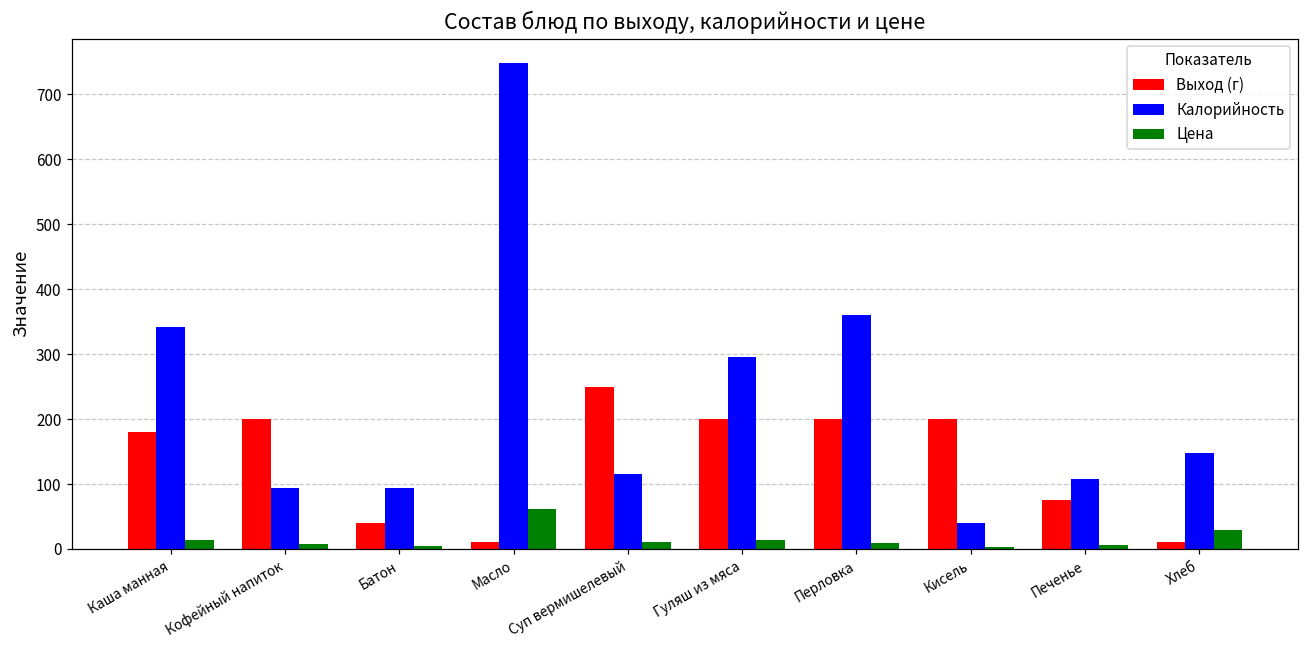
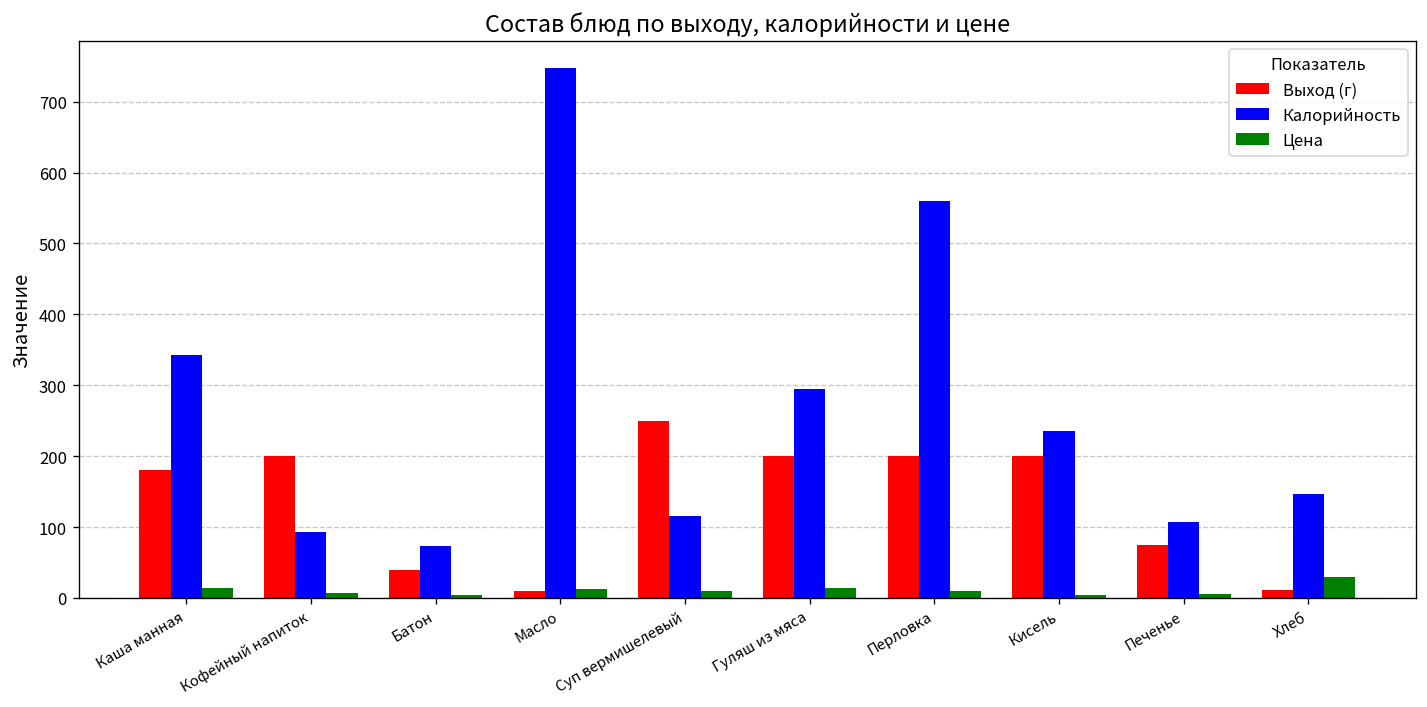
  {
    "Выход (г)": {
      "Каша манная": 180,
      "Кофейный напиток": 200,
      "Батон": 40,
      "Масло": 10,
      "Суп вермишелевый": 250,
      "Гуляш из мяса": 200,
      "Перловка": 200,
      "Кисель": 200,
      "Печенье": 80,
      "Хлеб": 10
    },
    "Калорийность": {
      "Каша манная": 340,
      "Кофейный напиток": 90,
-     "Батон": 90,
+     "Батон": 70,
      "Масло": 750,
      "Суп вермишелевый": 120,
      "Гуляш из мяса": 290,
-     "Перловка": 360,
-     "Кисель": 40,
+     "Перловка": 560,
+     "Кисель": 240,
      "Печенье": 110,
      "Хлеб": 150
    },
    "Цена": {
      "Каша манная": 10,
      "Кофейный напиток": 10,
      "Батон": 0,
-     "Масло": 60,
+     "Масло": 10,
      "Суп вермишелевый": 10,
      "Гуляш из мяса": 10,
      "Перловка": 10,
      "Печенье": 10,
      "Хлеб": 30
    }
  }
